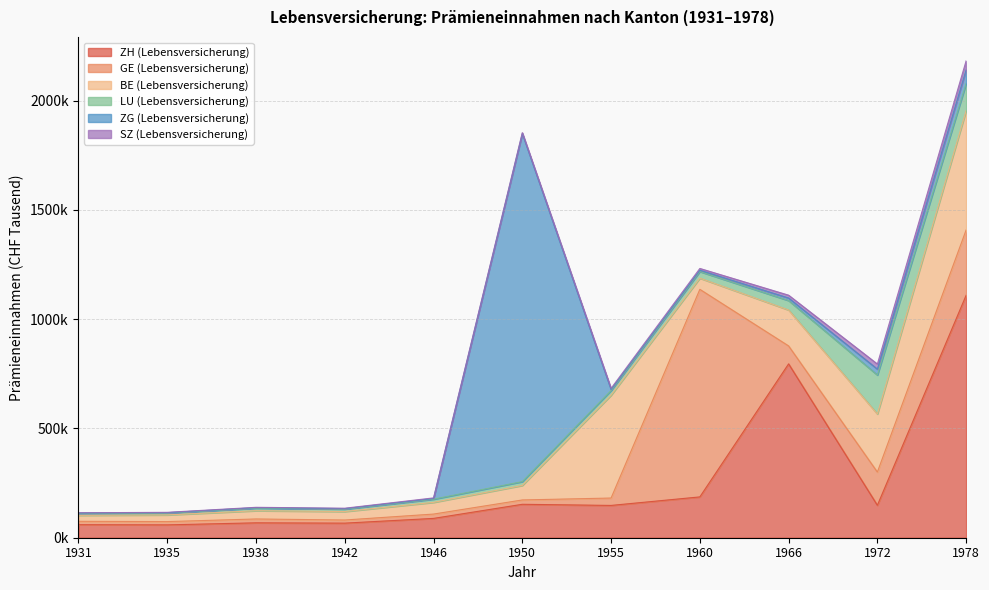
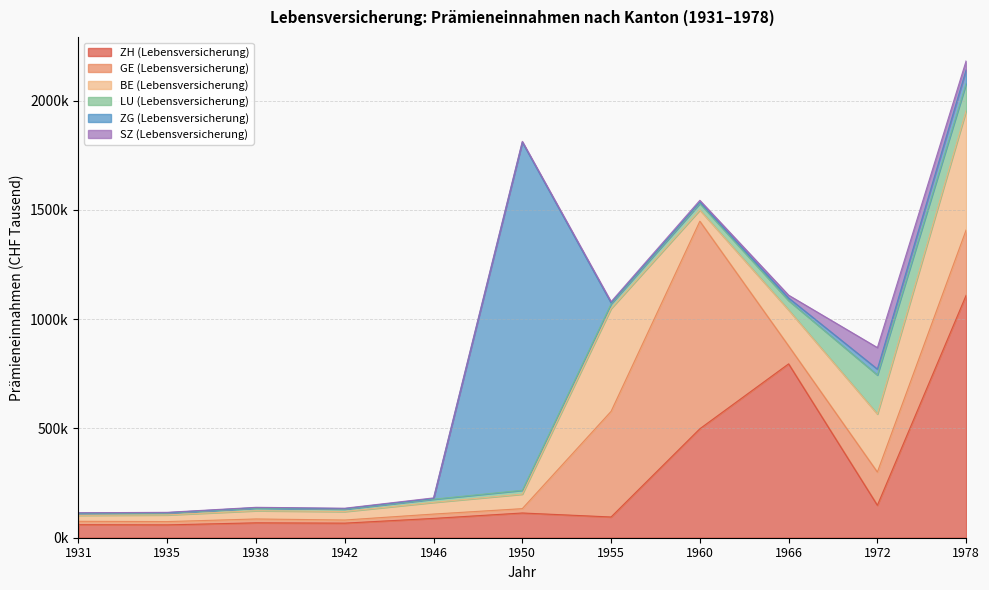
  {
    "ZH (Lebensversicherung)": {
      "1931": 60000,
      "1935": 60000,
      "1938": 70000,
      "1942": 70000,
      "1946": 90000,
-     "1950": 150000,
-     "1955": 150000,
-     "1960": 190000,
+     "1950": 110000,
+     "1955": 90000,
+     "1960": 500000,
      "1966": 800000,
      "1972": 150000,
      "1978": 1110000
    },
    "GE (Lebensversicherung)": {
      "1931": 20000,
      "1935": 10000,
      "1938": 20000,
      "1942": 10000,
      "1946": 20000,
      "1950": 20000,
-     "1955": 30000,
+     "1955": 480000,
      "1960": 950000,
      "1966": 80000,
      "1972": 150000,
      "1978": 300000
    },
    "BE (Lebensversicherung)": {
      "1946": 50000,
      "1950": 70000,
      "1955": 470000,
      "1960": 50000,
      "1966": 160000,
      "1972": 270000,
      "1978": 550000
    },
    "LU (Lebensversicherung)": {
      "1950": 20000,
      "1972": 180000,
      "1978": 120000
    },
    "ZG (Lebensversicherung)": {
      "1972": 30000,
      "1978": 60000
    },
    "SZ (Lebensversicherung)": {
      "1966": 10000,
-     "1972": 20000,
+     "1972": 100000,
      "1978": 40000
    }
  }
